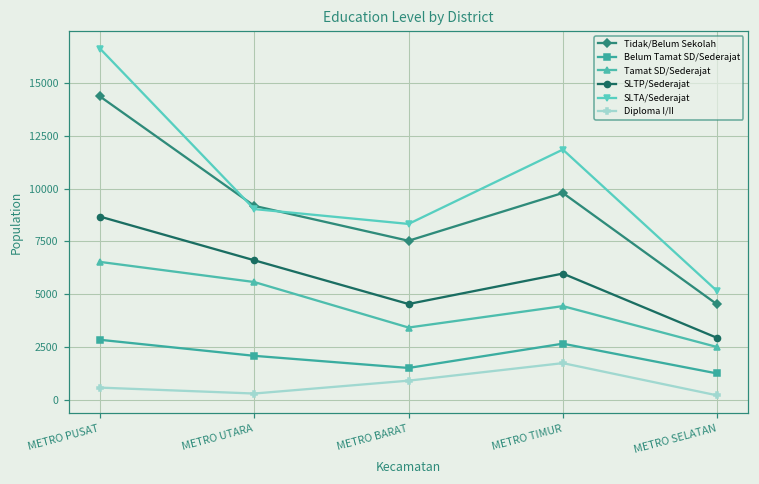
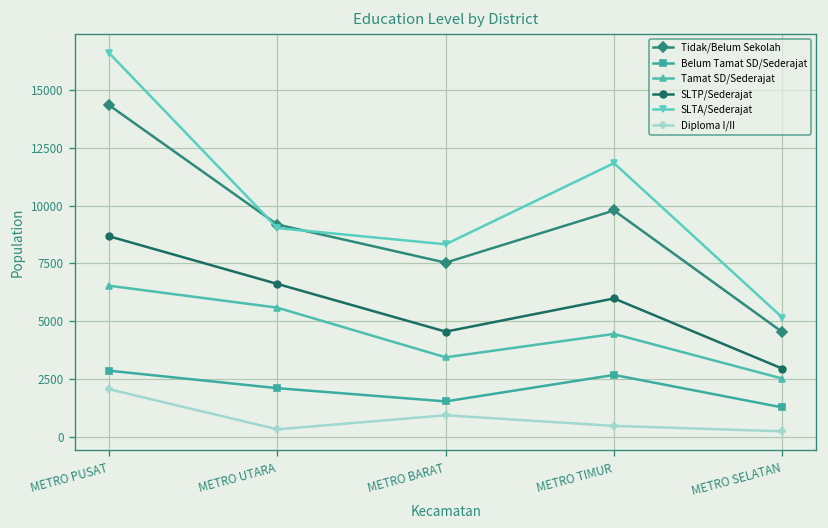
  {
    "Diploma I/II": {
-     "METRO PUSAT": 600,
+     "METRO PUSAT": 2100,
      "METRO UTARA": 300,
      "METRO BARAT": 900,
-     "METRO TIMUR": 1800,
+     "METRO TIMUR": 500,
      "METRO SELATAN": 200
    }
  }
